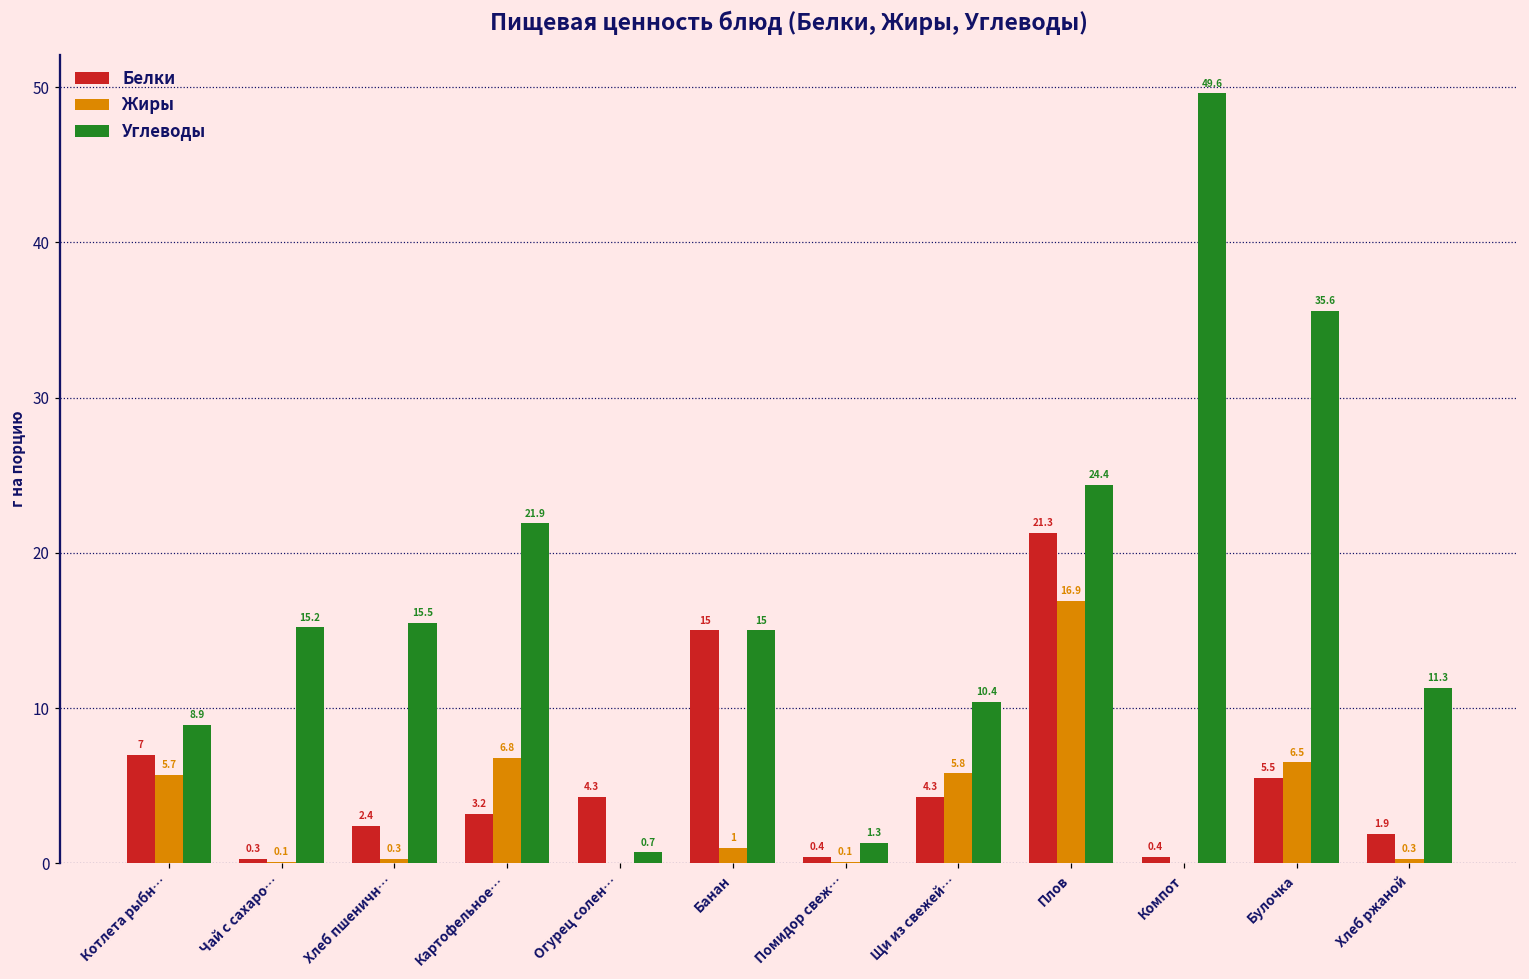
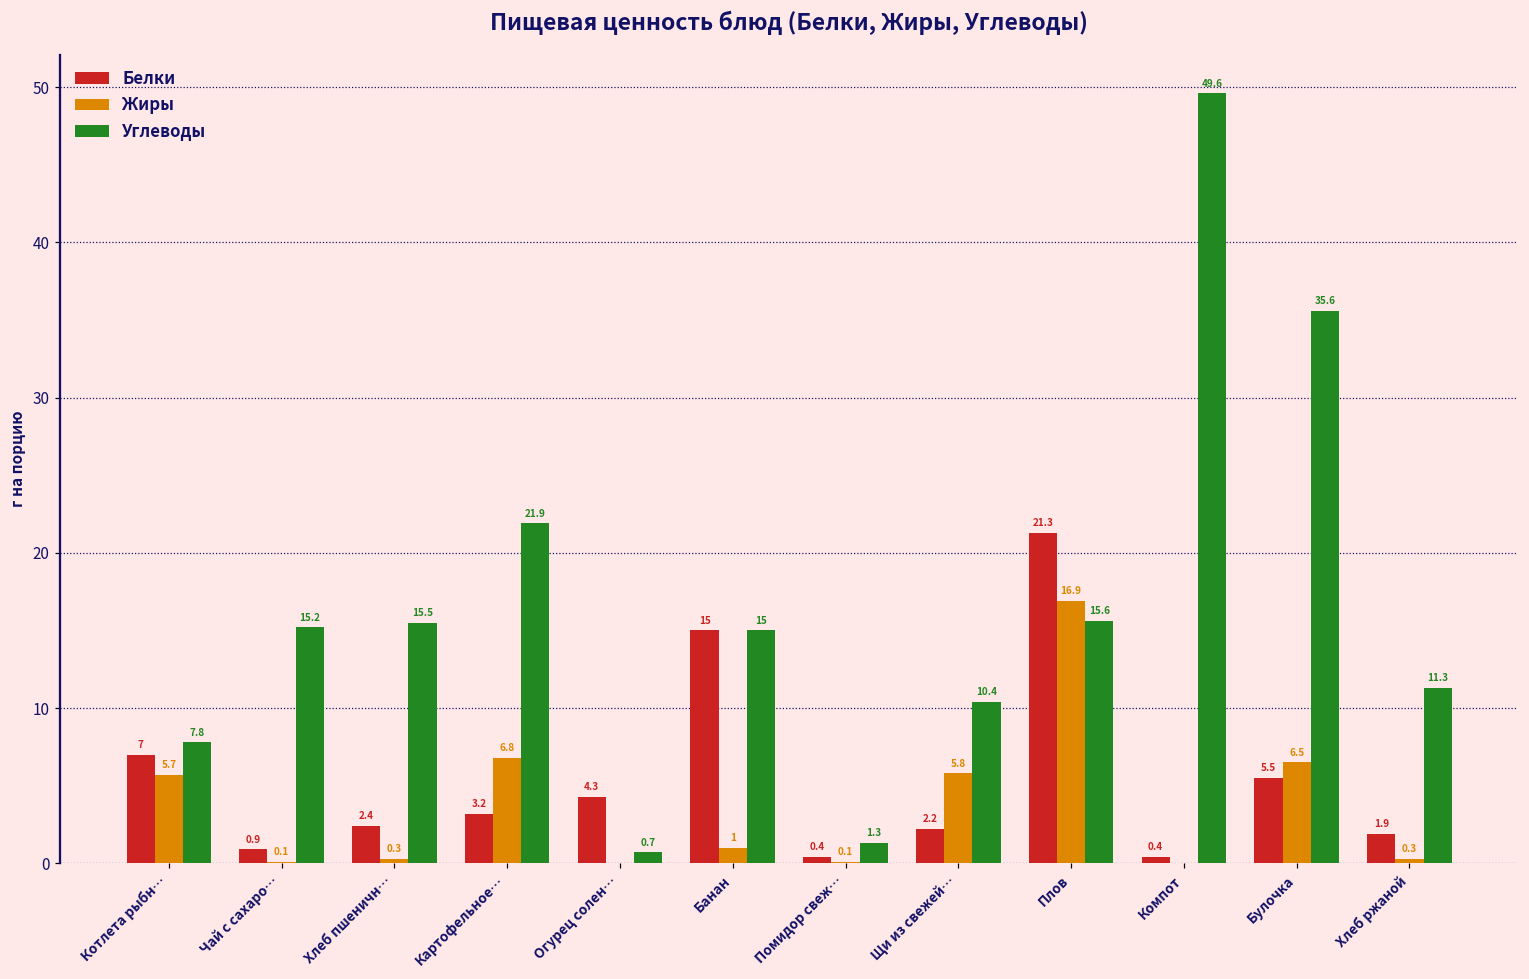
  {
    "Белки": {
      "Котлета рыбн…": 7,
-     "Чай с сахаро…": 0.3,
+     "Чай с сахаро…": 0.9,
      "Хлеб пшеничн…": 2.4,
      "Картофельное…": 3.2,
      "Огурец солен…": 4.3,
      "Банан": 15,
      "Помидор свеж…": 0.4,
-     "Щи из свежей…": 4.3,
+     "Щи из свежей…": 2.2,
      "Плов": 21.3,
      "Компот": 0.4,
      "Булочка": 5.5,
      "Хлеб ржаной": 1.9
    },
    "Жиры": {
      "Котлета рыбн…": 5.7,
      "Чай с сахаро…": 0.1,
      "Хлеб пшеничн…": 0.3,
      "Картофельное…": 6.8,
      "Банан": 1,
      "Помидор свеж…": 0.1,
      "Щи из свежей…": 5.8,
      "Плов": 16.9,
      "Булочка": 6.5,
      "Хлеб ржаной": 0.3
    },
    "Углеводы": {
-     "Котлета рыбн…": 8.9,
+     "Котлета рыбн…": 7.8,
      "Чай с сахаро…": 15.2,
      "Хлеб пшеничн…": 15.5,
      "Картофельное…": 21.9,
      "Огурец солен…": 0.7,
      "Банан": 15,
      "Помидор свеж…": 1.3,
      "Щи из свежей…": 10.4,
-     "Плов": 24.4,
+     "Плов": 15.6,
      "Компот": 49.6,
      "Булочка": 35.6,
      "Хлеб ржаной": 11.3
    }
  }
